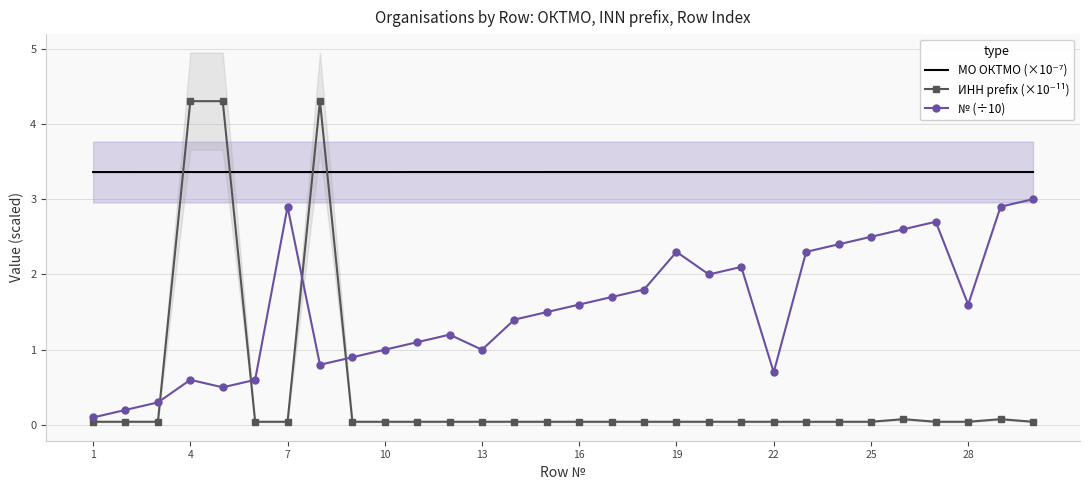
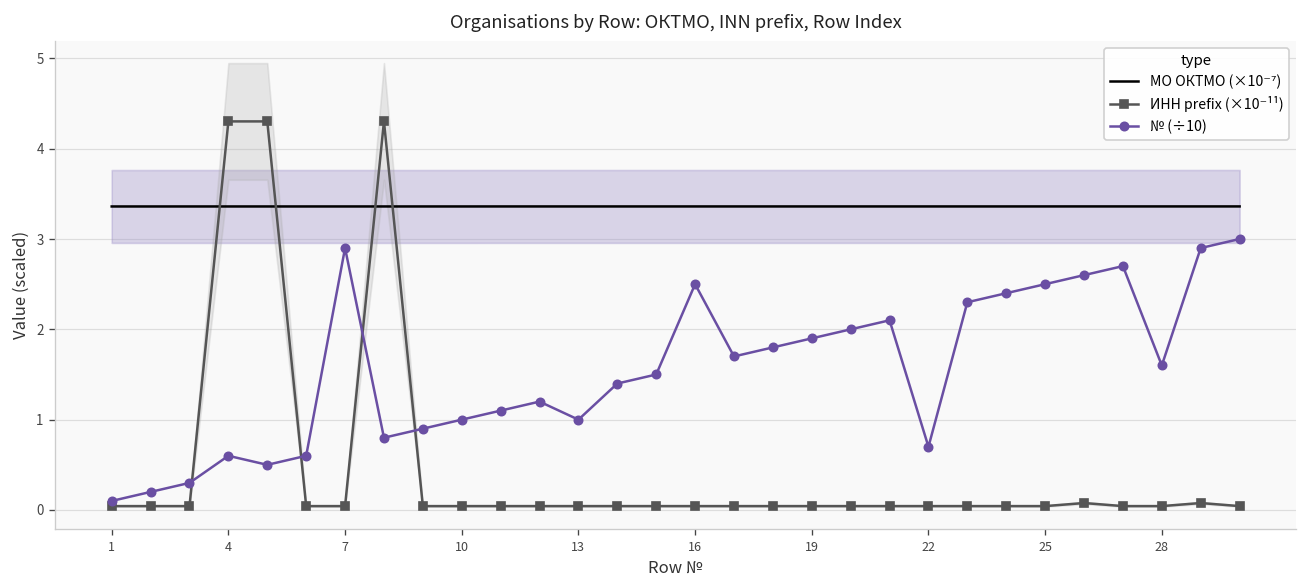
  {
    "МО ОКТМО (×10⁻⁷)": {
      "1": 3.4,
      "4": 3.4,
      "7": 3.4,
      "10": 3.4,
      "13": 3.4,
      "16": 3.4,
      "19": 3.4,
      "22": 3.4,
      "25": 3.4,
      "28": 3.4
    },
    "ИНН prefix (×10⁻¹¹)": {
      "4": 4.3
    },
    "№ (÷10)": {
      "1": 0.1,
      "4": 0.6,
      "7": 2.9,
      "10": 1.0,
      "13": 1.0,
-     "16": 1.6,
-     "19": 2.3,
+     "16": 2.5,
+     "19": 1.9,
      "22": 0.7,
      "25": 2.5,
      "28": 1.6
    }
  }
